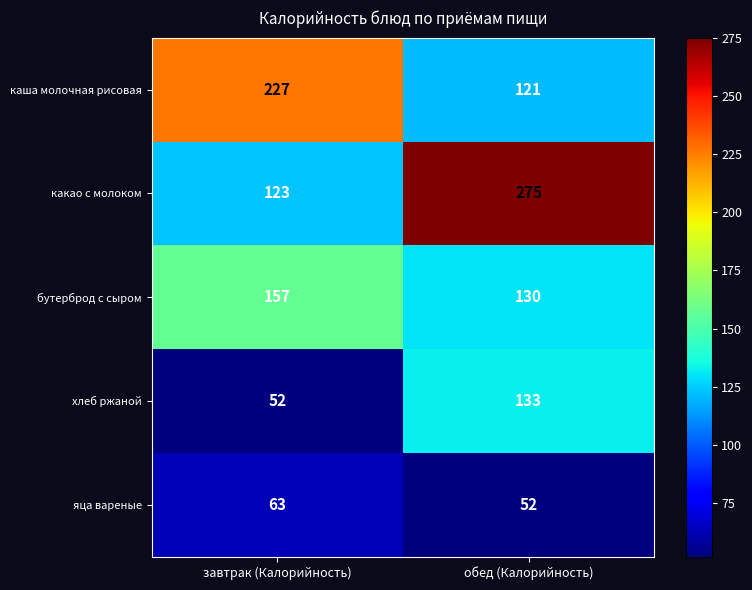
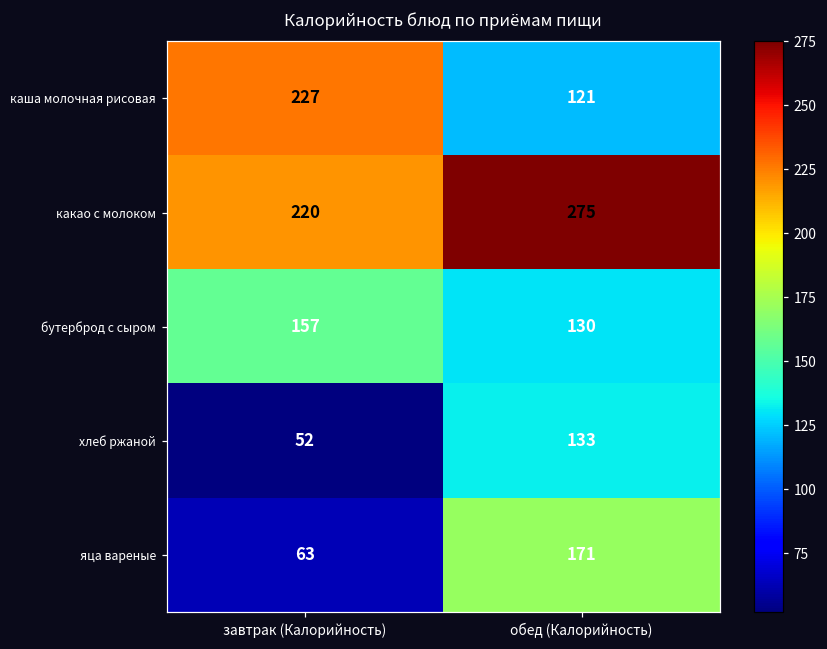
  {
    "каша молочная рисовая": {
      "завтрак (Калорийность)": 227,
      "обед (Калорийность)": 121
    },
    "какао с молоком": {
-     "завтрак (Калорийность)": 123,
+     "завтрак (Калорийность)": 220,
      "обед (Калорийность)": 275
    },
    "бутерброд с сыром": {
      "завтрак (Калорийность)": 157,
      "обед (Калорийность)": 130
    },
    "хлеб ржаной": {
      "завтрак (Калорийность)": 52,
      "обед (Калорийность)": 133
    },
    "яца вареные": {
      "завтрак (Калорийность)": 63,
-     "обед (Калорийность)": 52
+     "обед (Калорийность)": 171
    }
  }
